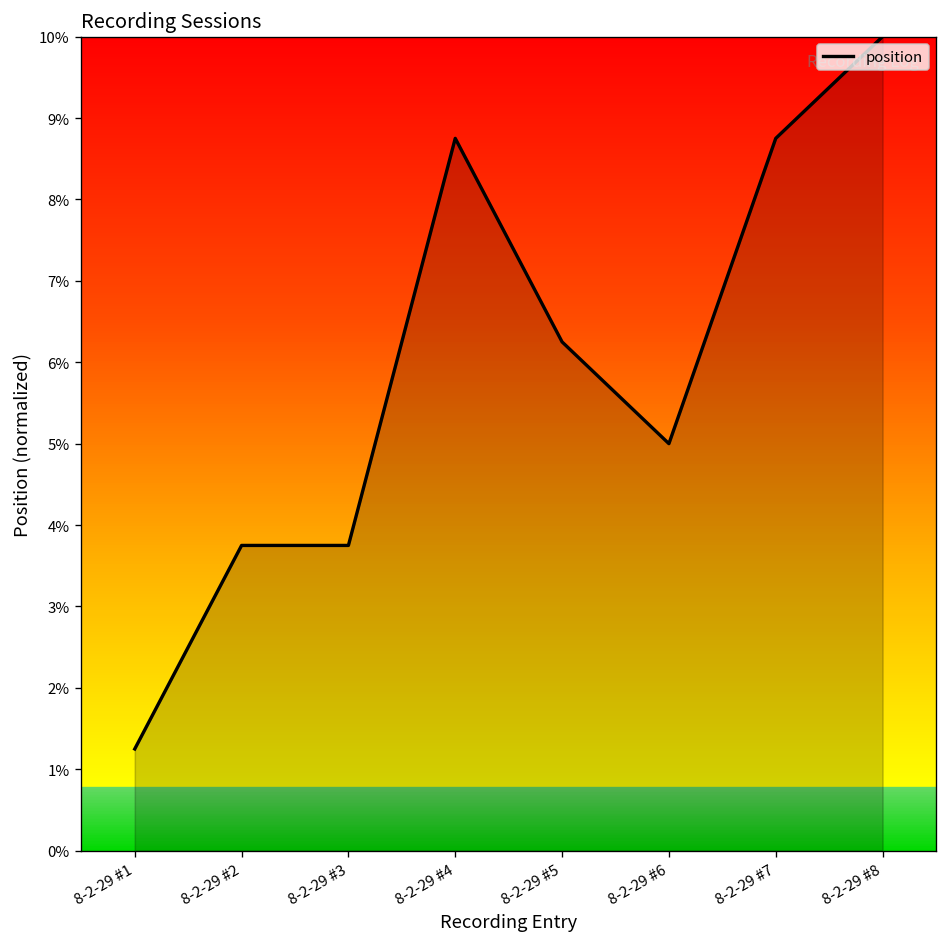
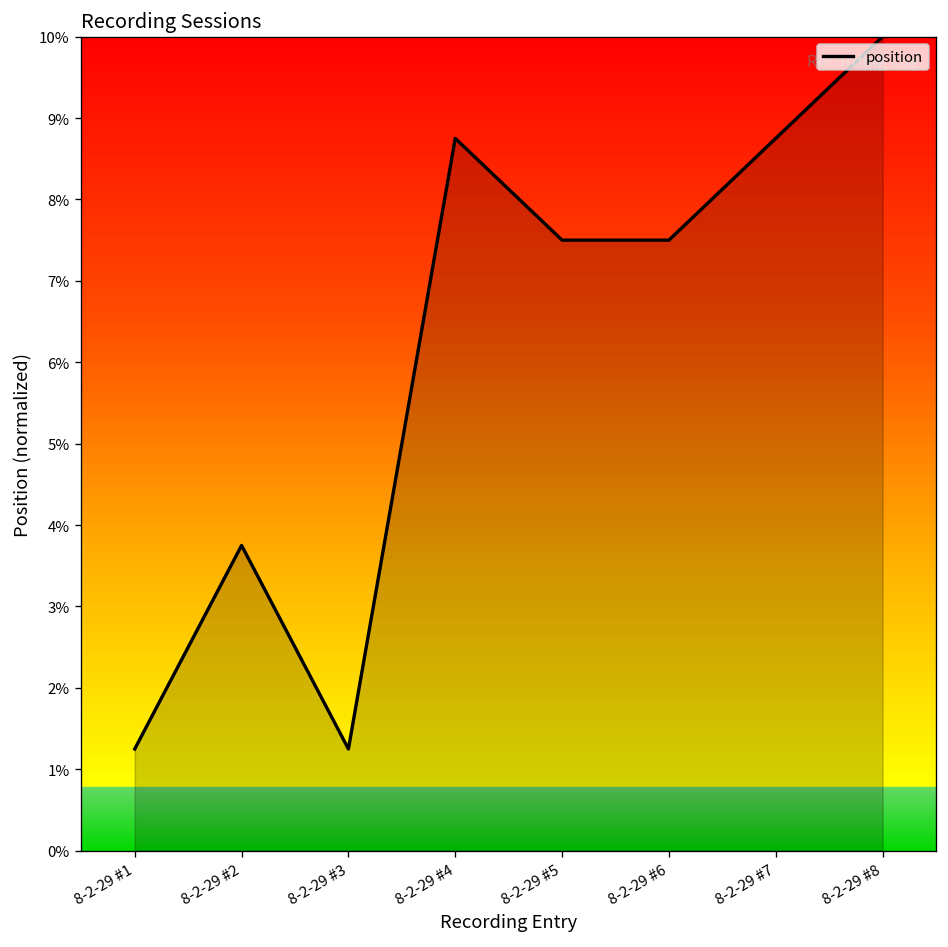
  {
    "8-2-29 #1": "1.3%",
    "8-2-29 #2": "3.8%",
-   "8-2-29 #3": "3.8%",
+   "8-2-29 #3": "1.3%",
    "8-2-29 #4": "8.8%",
-   "8-2-29 #5": "6.3%",
-   "8-2-29 #6": "5.0%",
+   "8-2-29 #5": "7.5%",
+   "8-2-29 #6": "7.5%",
    "8-2-29 #7": "8.8%",
    "8-2-29 #8": "10.0%"
  }
